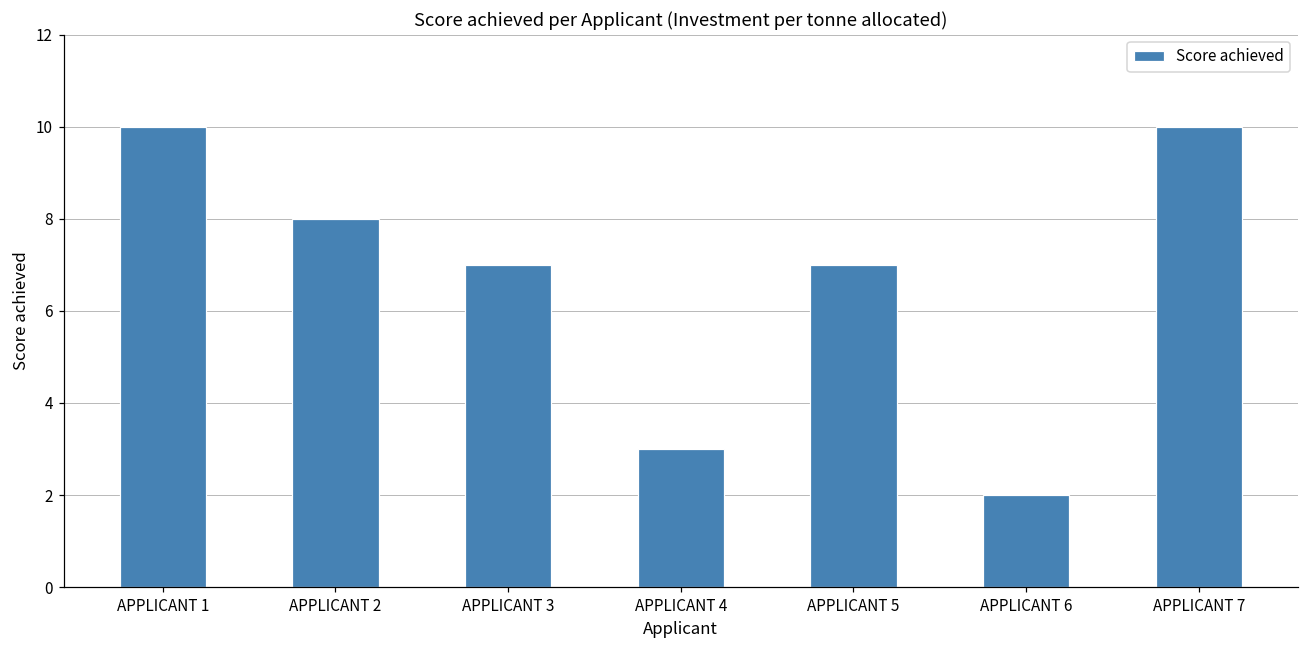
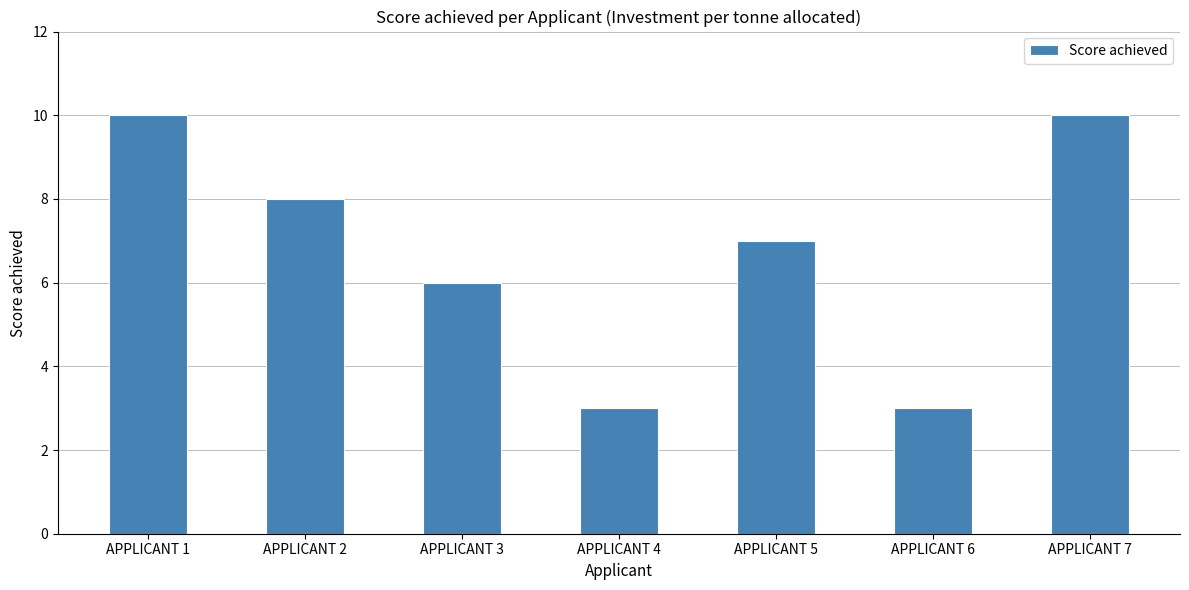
  {
    "APPLICANT 1": 10,
    "APPLICANT 2": 8,
-   "APPLICANT 3": 7,
+   "APPLICANT 3": 6,
    "APPLICANT 4": 3,
    "APPLICANT 5": 7,
-   "APPLICANT 6": 2,
+   "APPLICANT 6": 3,
    "APPLICANT 7": 10
  }
